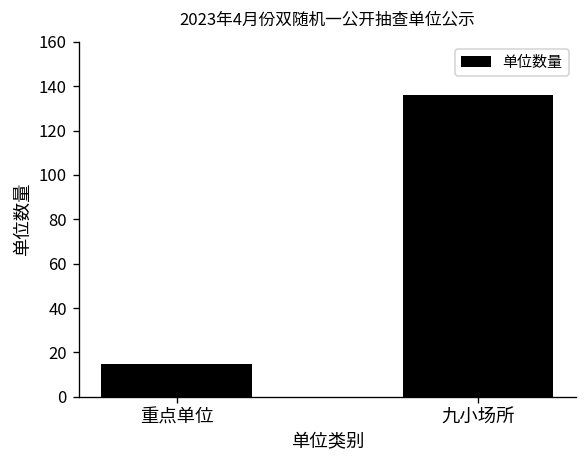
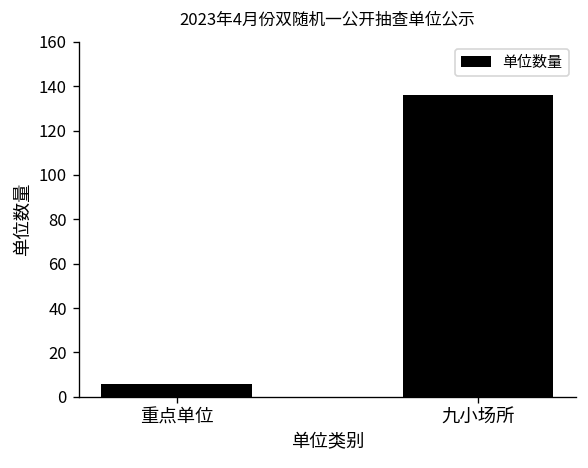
  {
-   "重点单位": 15,
+   "重点单位": 6,
    "九小场所": 136
  }
